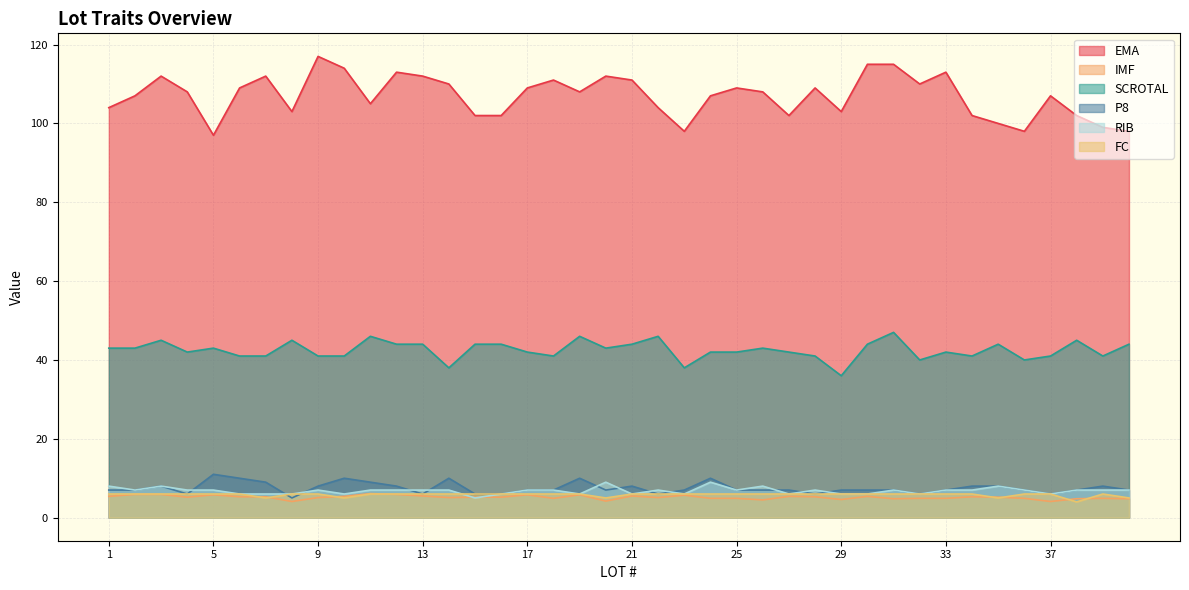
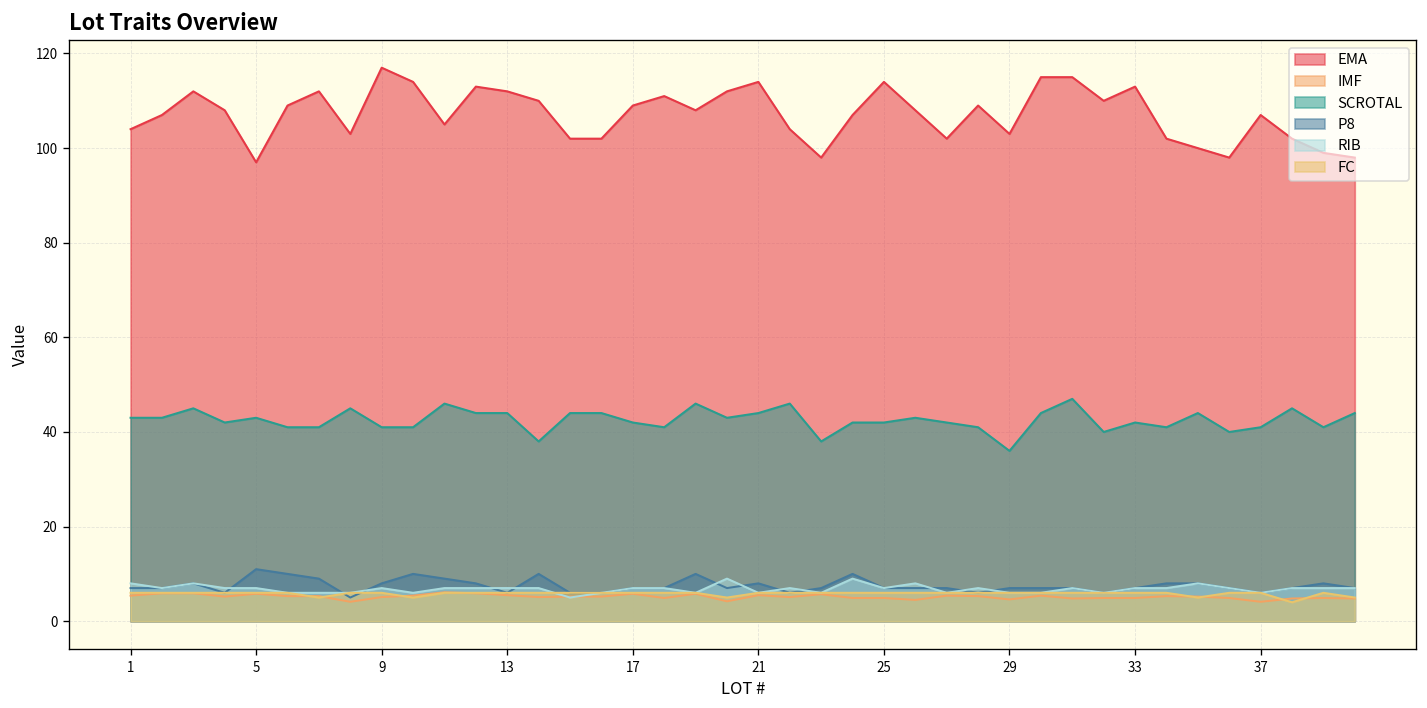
  {
    "EMA": {
      "1": 104,
      "5": 97,
      "9": 117,
      "13": 112,
      "17": 109,
-     "21": 111,
-     "25": 109,
+     "21": 114,
+     "25": 114,
      "29": 103,
      "33": 113,
      "37": 107
    },
    "RIB": {
      "1": 8,
      "5": 7,
      "9": 7,
      "13": 7
    }
  }
